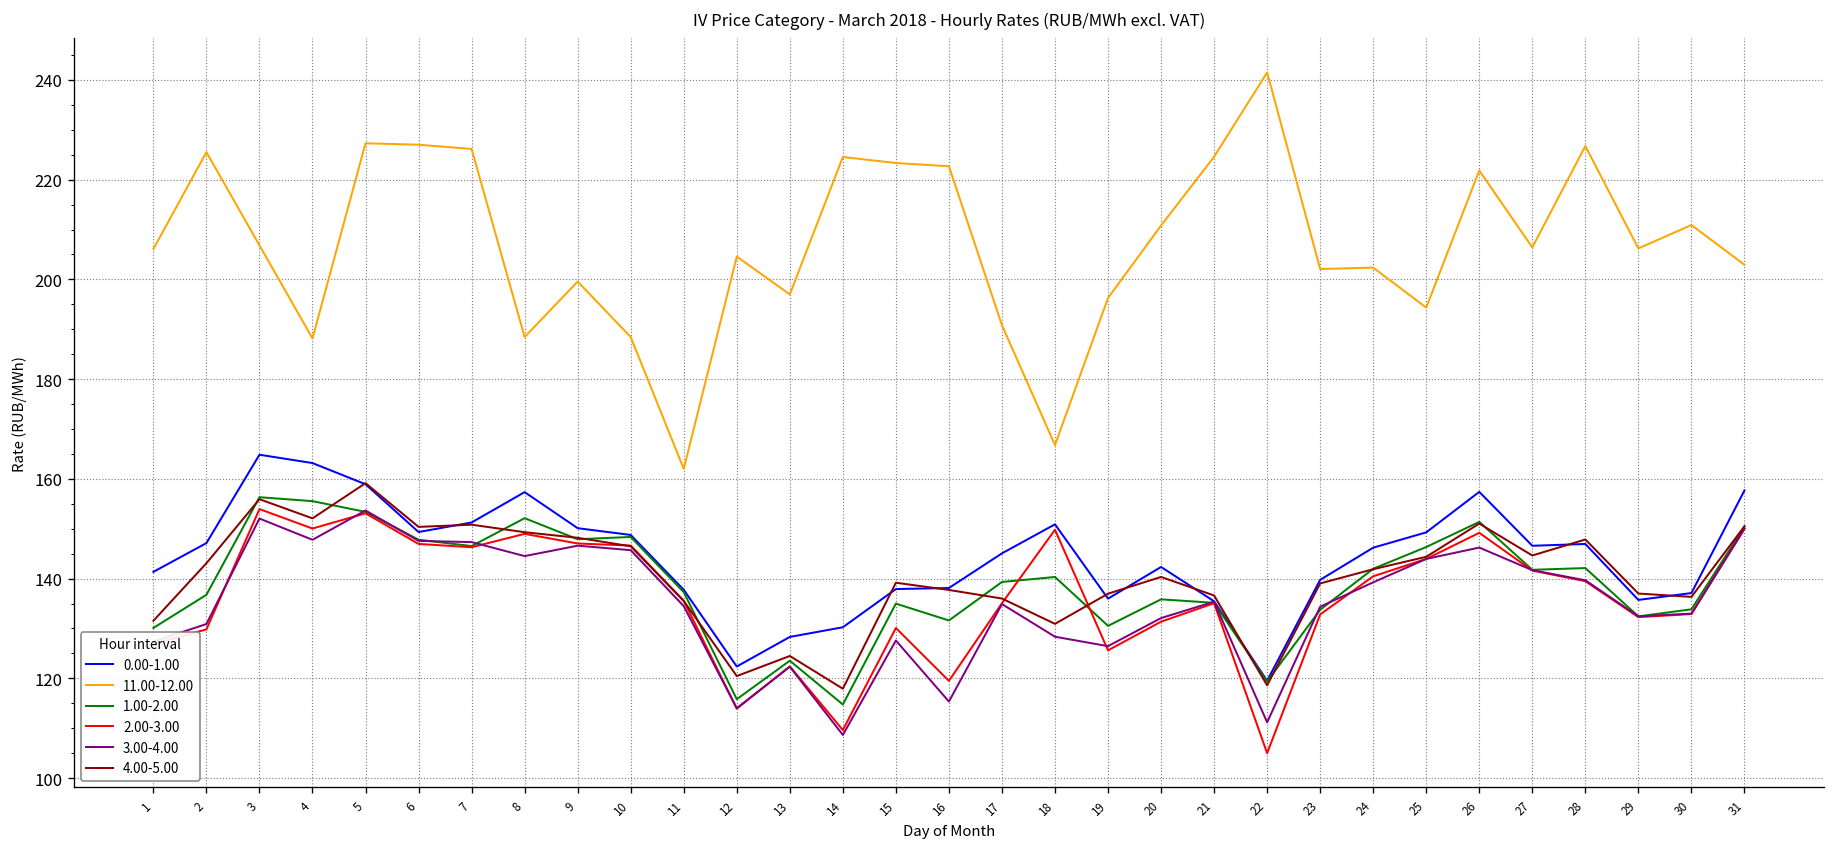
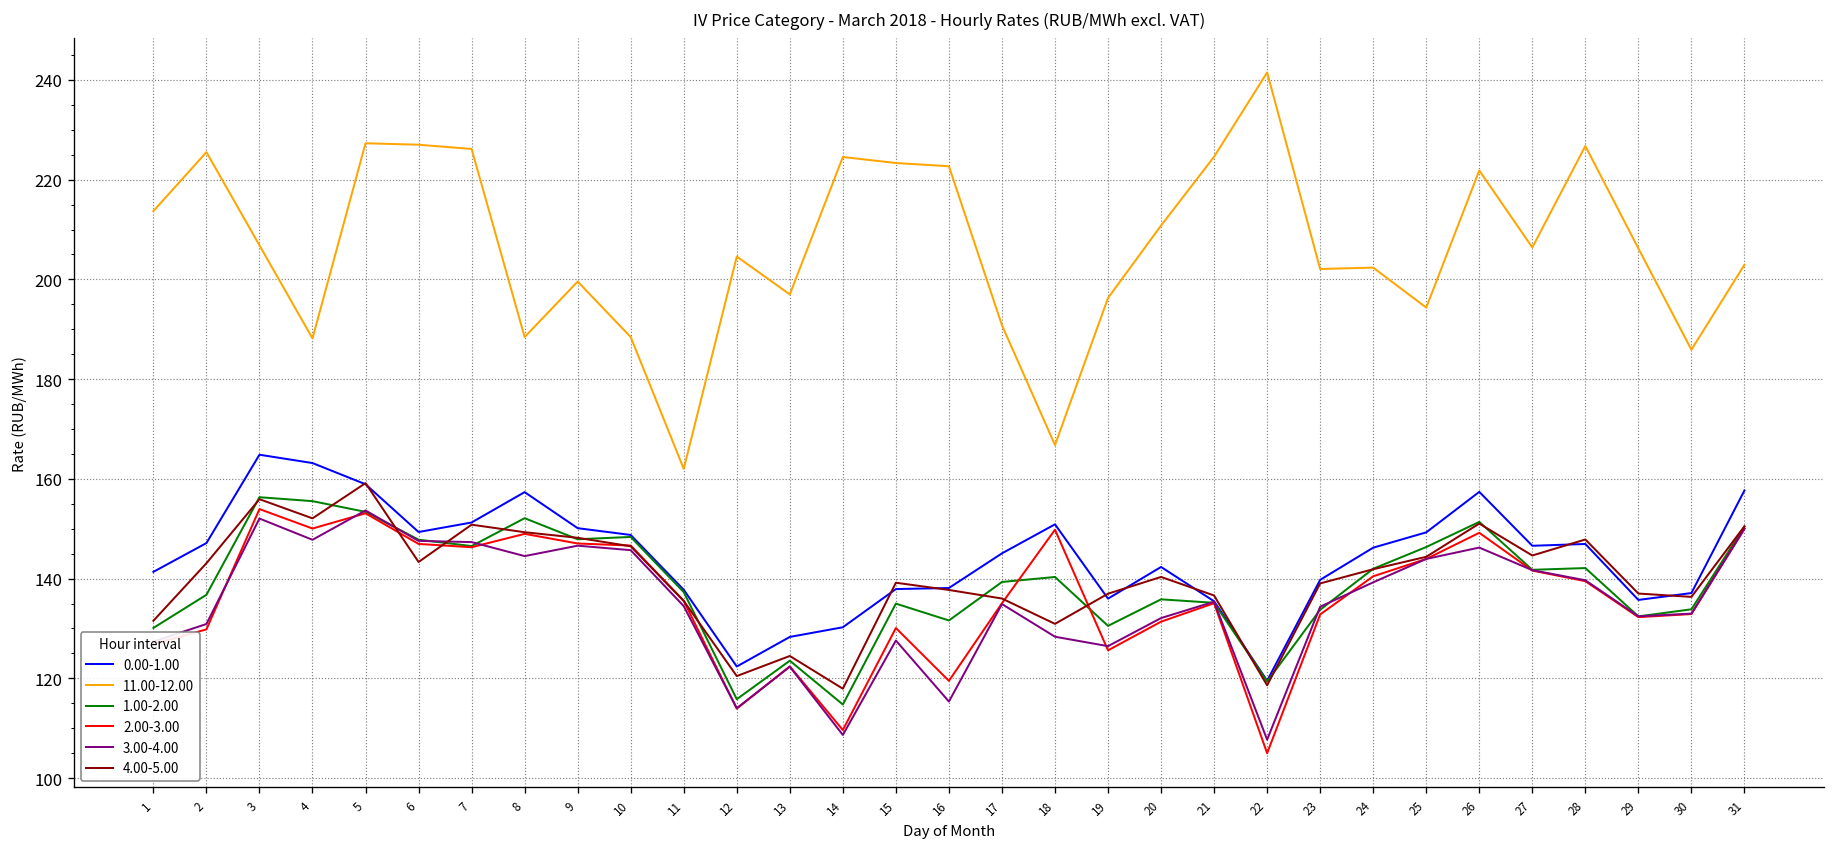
  {
    "0.00-1.00": {
      "1": 141,
      "2": 147,
      "3": 165,
      "4": 163,
      "6": 149,
      "8": 157,
      "9": 150,
      "12": 122,
      "13": 128,
      "14": 130,
      "15": 138,
      "17": 145,
      "18": 151,
      "19": 136,
      "20": 142,
      "23": 140,
      "24": 146,
      "25": 149,
      "26": 157,
      "27": 147,
      "28": 147,
      "29": 136,
      "30": 137,
      "31": 158
    },
    "11.00-12.00": {
-     "1": 206,
+     "1": 214,
      "2": 226,
      "3": 207,
      "4": 188,
      "5": 227,
      "6": 227,
      "7": 226,
      "8": 188,
      "9": 200,
      "10": 188,
      "11": 162,
      "12": 205,
      "13": 197,
      "14": 225,
      "15": 223,
      "16": 223,
      "17": 191,
      "18": 167,
      "19": 196,
      "20": 211,
      "21": 225,
      "22": 242,
      "23": 202,
      "24": 202,
      "25": 194,
      "26": 222,
      "27": 206,
      "28": 227,
      "29": 206,
-     "30": 211,
+     "30": 186,
      "31": 203
    },
    "1.00-2.00": {
      "1": 130,
      "2": 137,
      "4": 156,
      "8": 152,
      "12": 116,
      "13": 124,
      "14": 115,
      "15": 135,
      "16": 132,
      "17": 139,
      "18": 140,
      "19": 131,
      "20": 136,
      "23": 134,
      "25": 146,
      "28": 142,
      "30": 134
    },
    "2.00-3.00": {
      "2": 130,
      "3": 154,
      "4": 150,
      "14": 110,
      "15": 130,
      "16": 119,
      "18": 150,
      "19": 126,
      "20": 131,
      "22": 105,
      "23": 133,
      "24": 140,
      "26": 149
    },
    "3.00-4.00": {
      "2": 131,
      "3": 152,
      "4": 148,
      "7": 147,
      "8": 145,
      "10": 146,
      "11": 134,
      "14": 109,
      "15": 128,
      "16": 115,
      "18": 128,
      "19": 126,
      "20": 132,
-     "22": 111,
+     "22": 108,
      "23": 134,
      "24": 139,
      "26": 146
    },
    "4.00-5.00": {
      "1": 132,
      "2": 143,
      "4": 152,
-     "6": 150,
+     "6": 143,
      "12": 120,
      "13": 124,
      "14": 118,
      "15": 139,
      "17": 136,
      "18": 131,
      "19": 137,
      "20": 140,
      "21": 137,
      "22": 119,
      "23": 139,
      "27": 145,
      "28": 148,
      "29": 137,
      "30": 136
    }
  }
